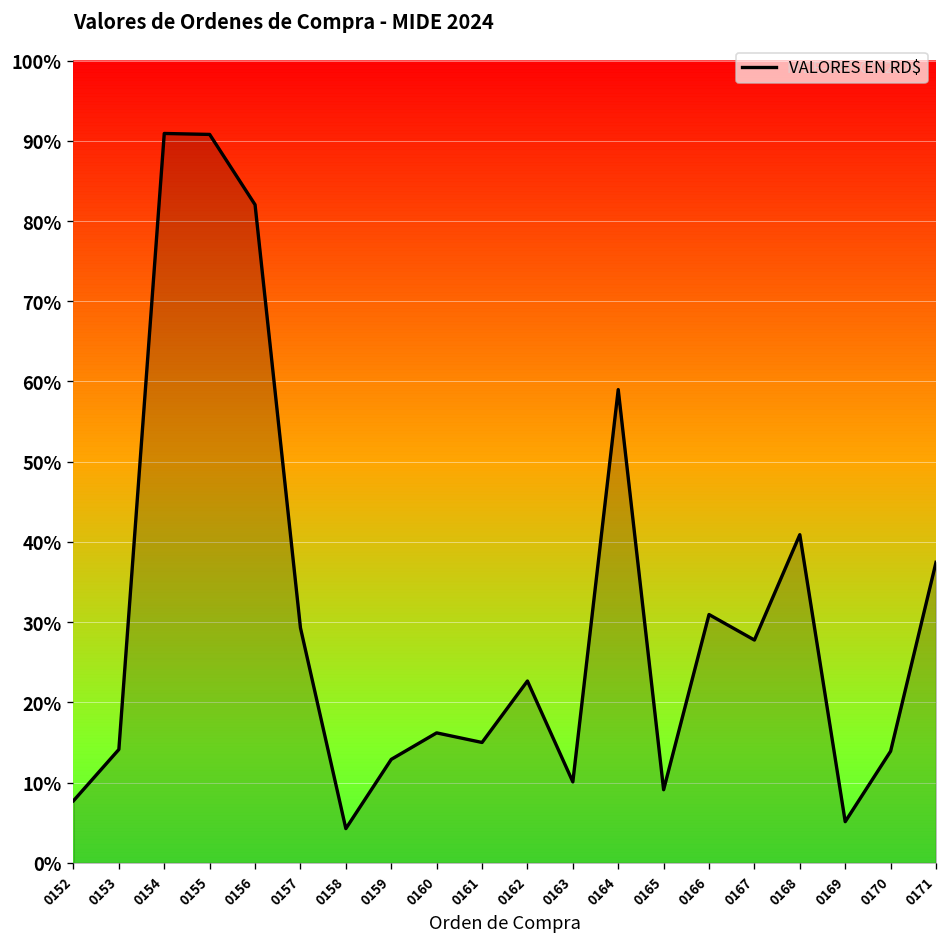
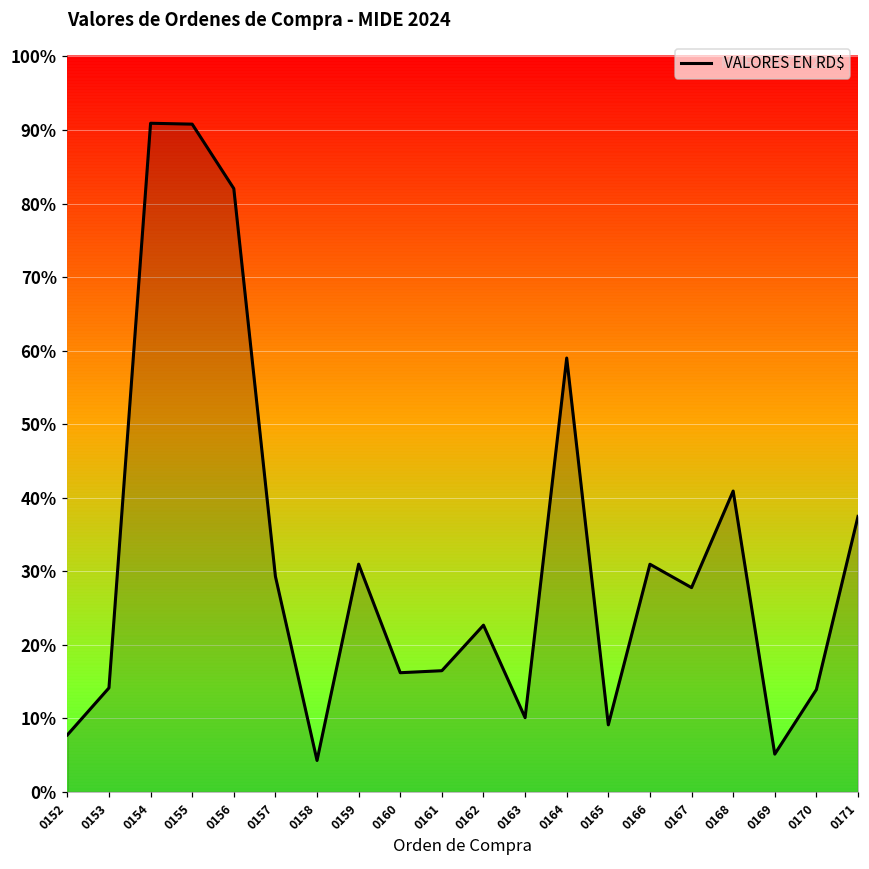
  {
    "0152": "8%",
    "0153": "14%",
    "0154": "91%",
    "0155": "91%",
    "0156": "82%",
    "0157": "29%",
    "0158": "4%",
-   "0159": "13%",
+   "0159": "31%",
    "0160": "16%",
-   "0161": "15%",
+   "0161": "16%",
    "0162": "23%",
    "0163": "10%",
    "0164": "59%",
    "0165": "9%",
    "0166": "31%",
    "0167": "28%",
    "0168": "41%",
    "0169": "5%",
    "0170": "14%",
    "0171": "37%"
  }
